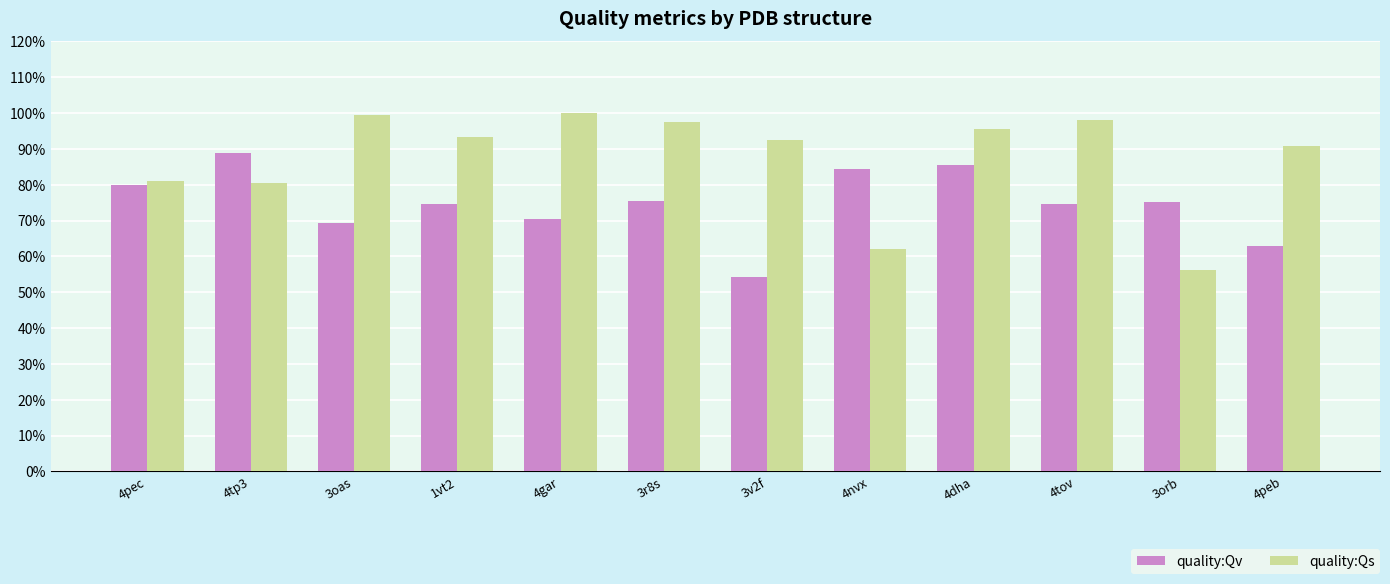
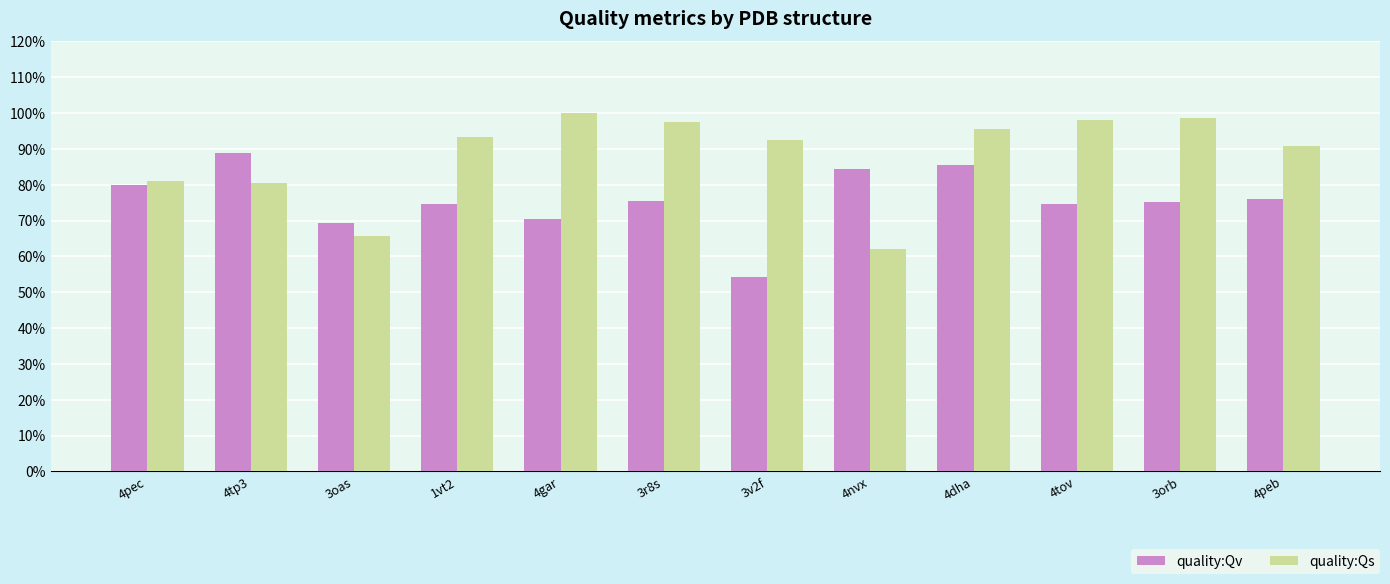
  {
    "quality:Qv": {
      "4pec": "80%",
      "4tp3": "89%",
      "3oas": "69%",
      "1vt2": "75%",
      "4gar": "70%",
      "3r8s": "76%",
      "3v2f": "54%",
      "4nvx": "84%",
      "4dha": "86%",
      "4tov": "75%",
      "3orb": "75%",
-     "4peb": "63%"
+     "4peb": "76%"
    },
    "quality:Qs": {
      "4pec": "81%",
      "4tp3": "81%",
-     "3oas": "100%",
+     "3oas": "66%",
      "1vt2": "93%",
      "4gar": "100%",
      "3r8s": "97%",
      "3v2f": "93%",
      "4nvx": "62%",
      "4dha": "96%",
      "4tov": "98%",
-     "3orb": "56%",
+     "3orb": "99%",
      "4peb": "91%"
    }
  }
